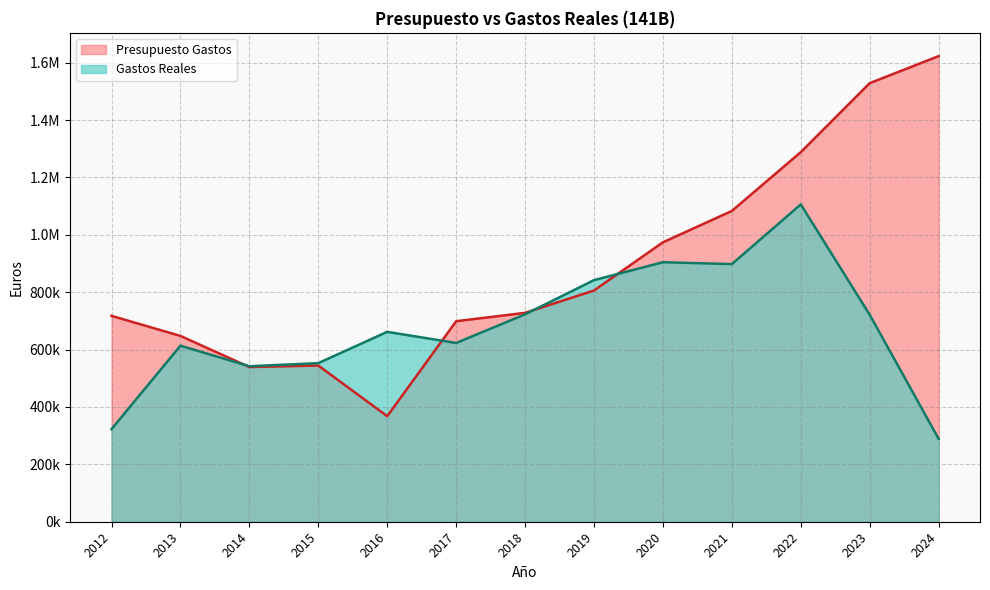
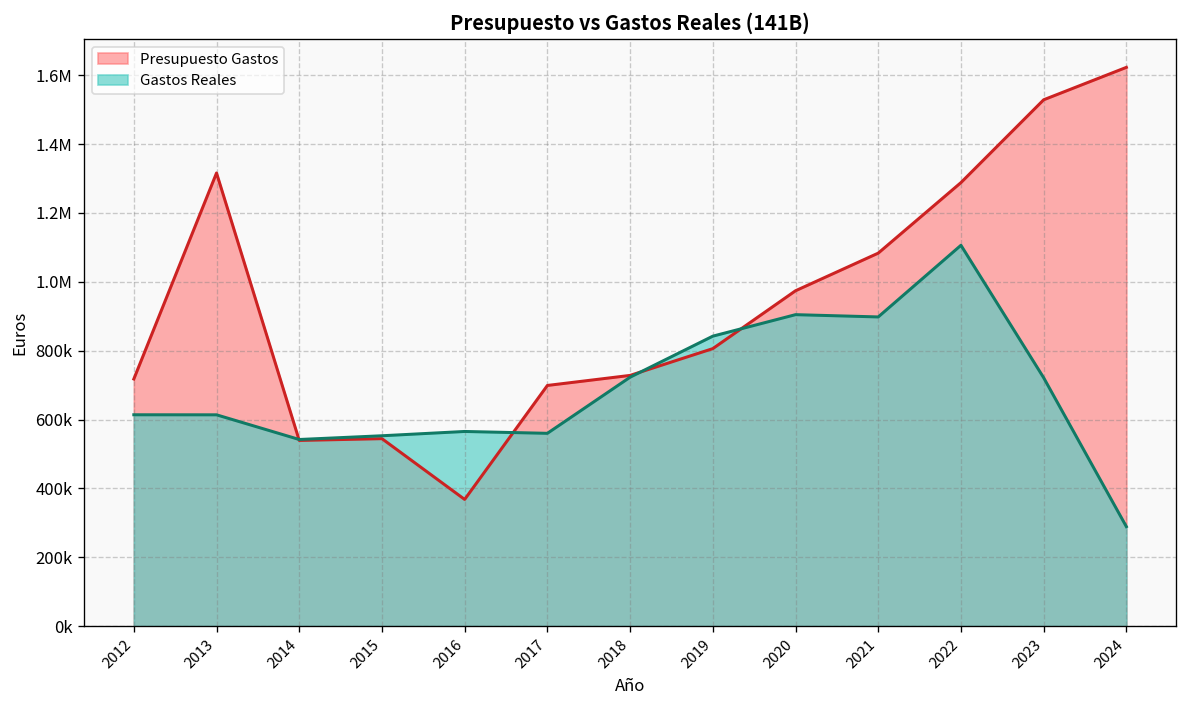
  {
    "Presupuesto Gastos": {
      "2012": 720000,
-     "2013": 650000,
+     "2013": 1320000,
      "2016": 370000,
      "2017": 700000,
      "2019": 810000,
      "2020": 970000,
      "2021": 1080000,
      "2022": 1290000,
      "2023": 1530000,
      "2024": 1620000
    },
    "Gastos Reales": {
-     "2012": 320000,
+     "2012": 610000,
      "2013": 610000,
-     "2016": 660000,
-     "2017": 620000,
+     "2016": 570000,
+     "2017": 560000,
      "2019": 840000,
      "2020": 900000,
      "2021": 900000,
      "2022": 1110000,
      "2023": 720000,
      "2024": 290000
    }
  }
